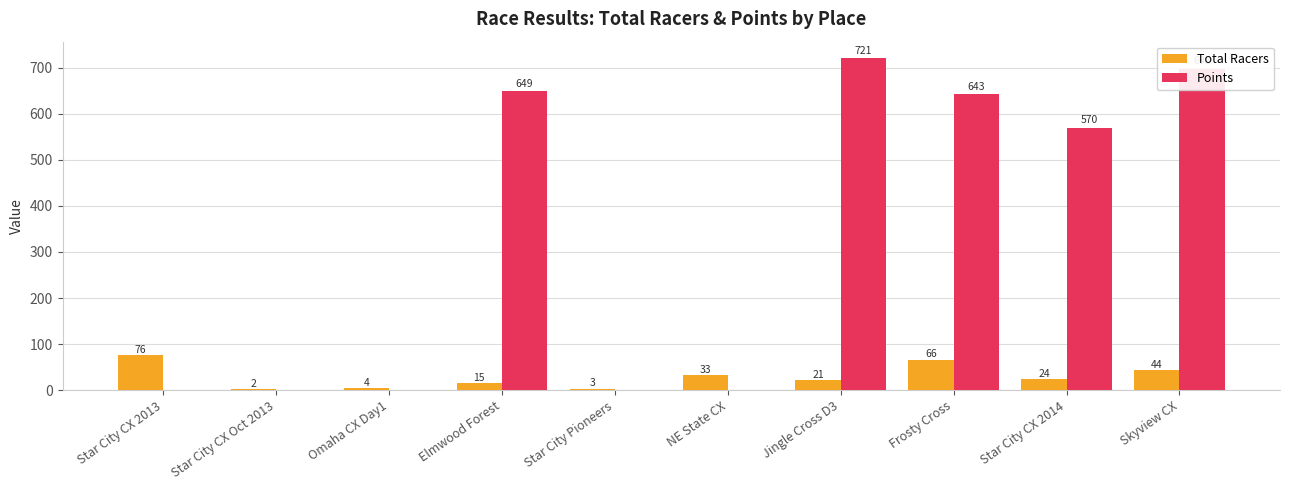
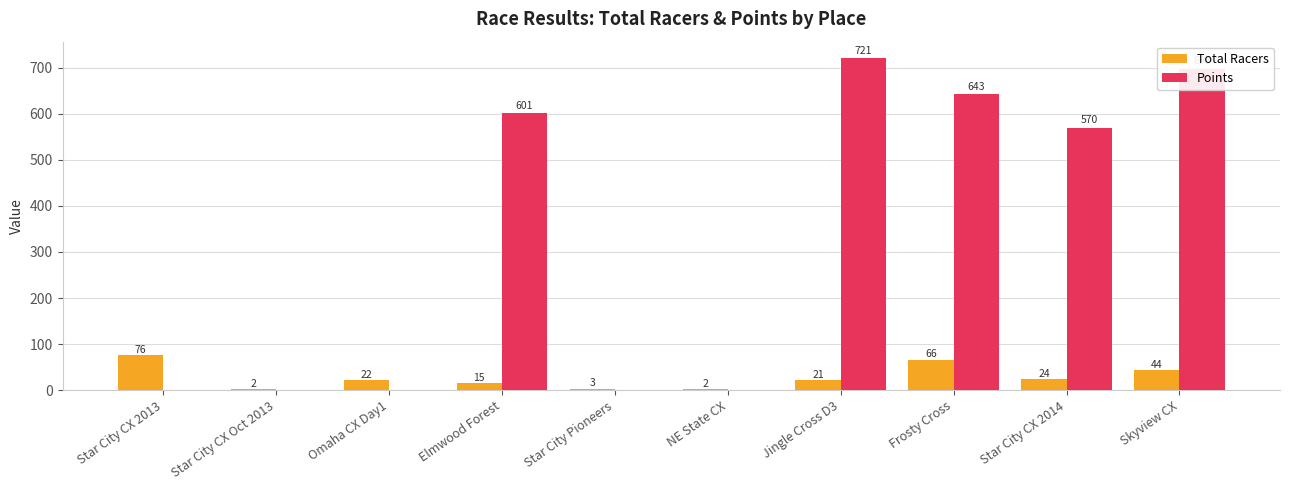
  {
    "Total Racers": {
      "Star City CX 2013": 76,
      "Star City CX Oct 2013": 2,
-     "Omaha CX Day1": 4,
+     "Omaha CX Day1": 22,
      "Elmwood Forest": 15,
      "Star City Pioneers": 3,
-     "NE State CX": 33,
+     "NE State CX": 2,
      "Jingle Cross D3": 21,
      "Frosty Cross": 66,
      "Star City CX 2014": 24,
      "Skyview CX": 44
    },
    "Points": {
-     "Elmwood Forest": 649,
+     "Elmwood Forest": 601,
      "Jingle Cross D3": 721,
      "Frosty Cross": 643,
      "Star City CX 2014": 570
    }
  }
